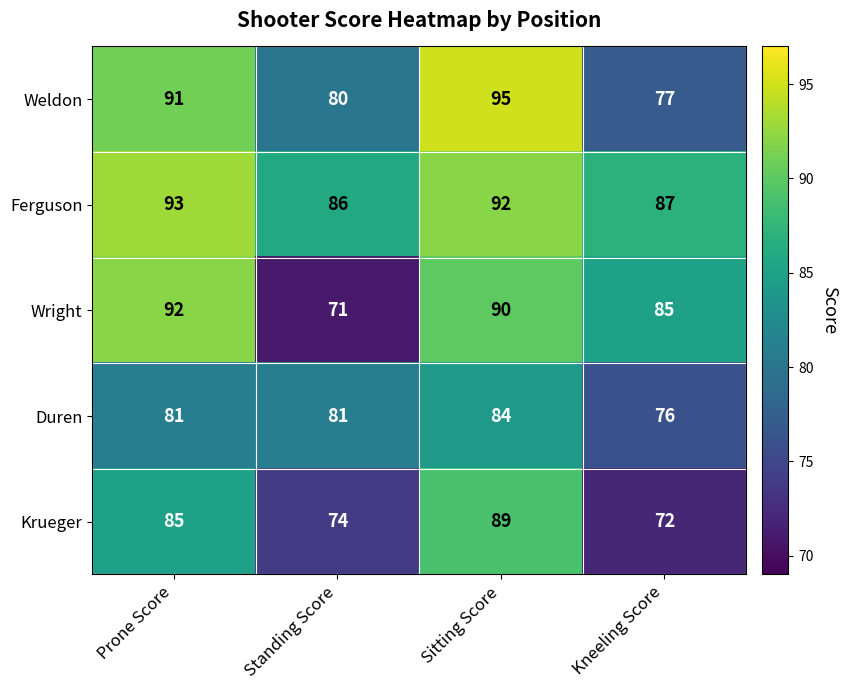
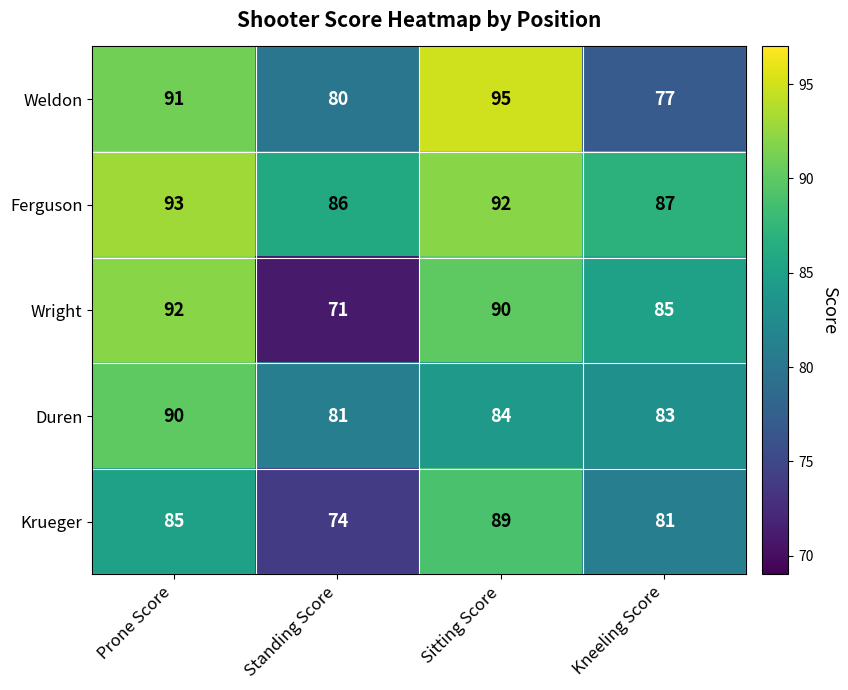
  {
    "Weldon": {
      "Prone Score": 91,
      "Standing Score": 80,
      "Sitting Score": 95,
      "Kneeling Score": 77
    },
    "Ferguson": {
      "Prone Score": 93,
      "Standing Score": 86,
      "Sitting Score": 92,
      "Kneeling Score": 87
    },
    "Wright": {
      "Prone Score": 92,
      "Standing Score": 71,
      "Sitting Score": 90,
      "Kneeling Score": 85
    },
    "Duren": {
-     "Prone Score": 81,
+     "Prone Score": 90,
      "Standing Score": 81,
      "Sitting Score": 84,
-     "Kneeling Score": 76
+     "Kneeling Score": 83
    },
    "Krueger": {
      "Prone Score": 85,
      "Standing Score": 74,
      "Sitting Score": 89,
-     "Kneeling Score": 72
+     "Kneeling Score": 81
    }
  }
